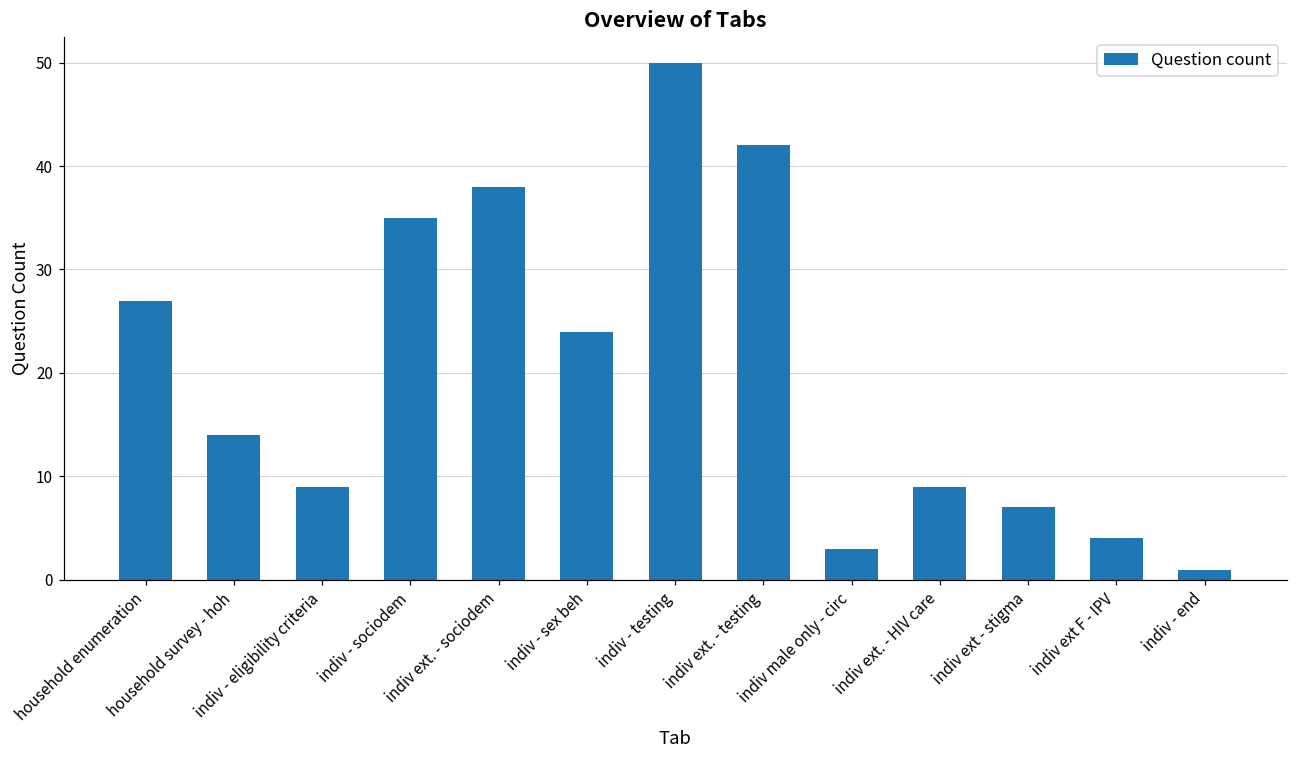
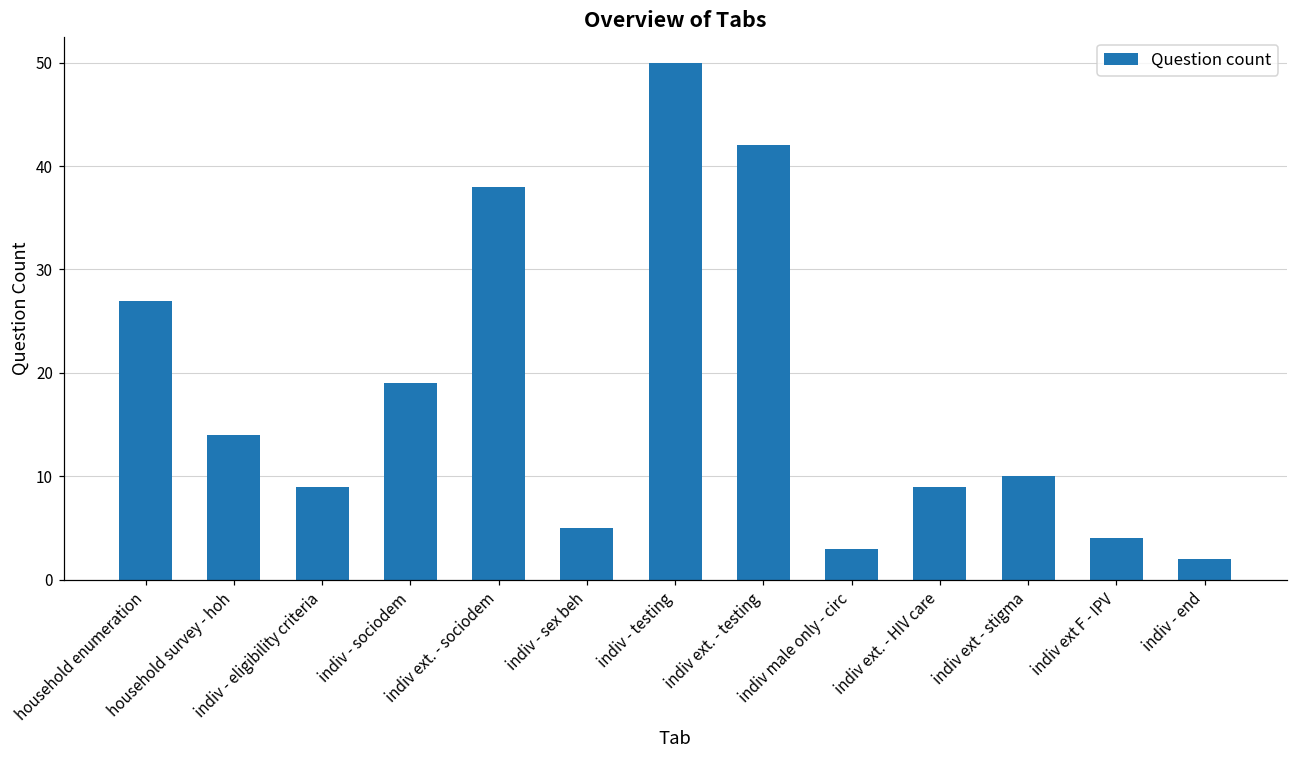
  {
    "household enumeration": 27,
    "household survey - hoh": 14,
    "indiv - eligibility criteria": 9,
-   "indiv - sociodem": 35,
+   "indiv - sociodem": 19,
    "indiv ext. - sociodem": 38,
-   "indiv - sex beh": 24,
+   "indiv - sex beh": 5,
    "indiv - testing": 50,
    "indiv ext. - testing": 42,
    "indiv male only - circ": 3,
    "indiv ext. - HIV care": 9,
-   "indiv ext - stigma": 7,
+   "indiv ext - stigma": 10,
    "indiv ext F - IPV": 4,
-   "indiv - end": 1
+   "indiv - end": 2
  }
